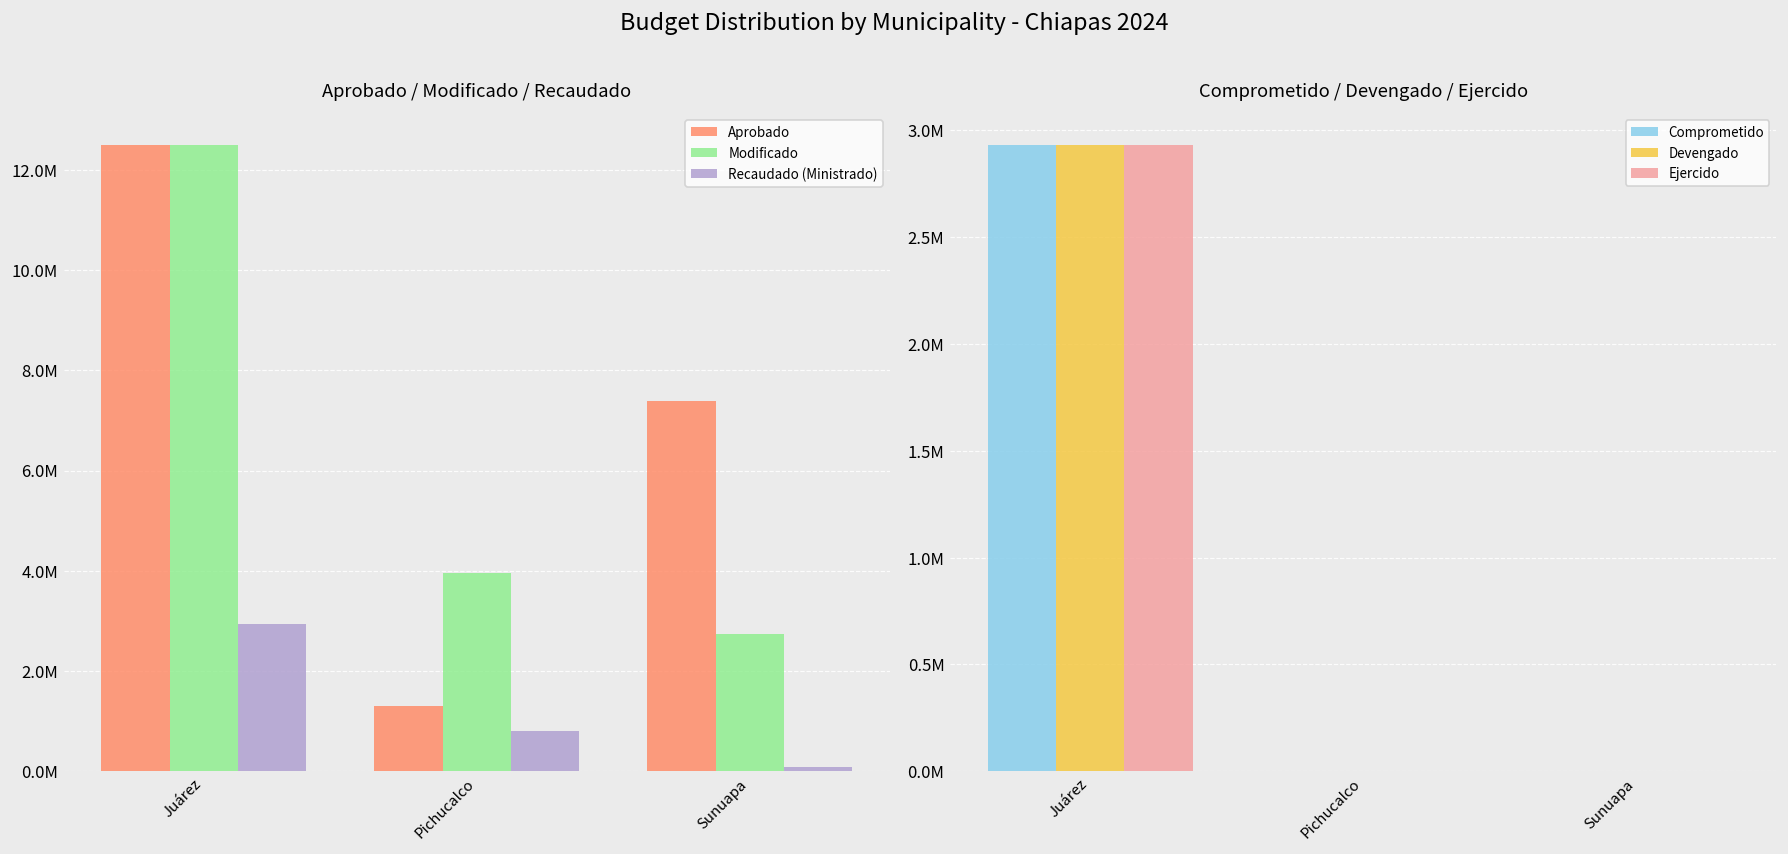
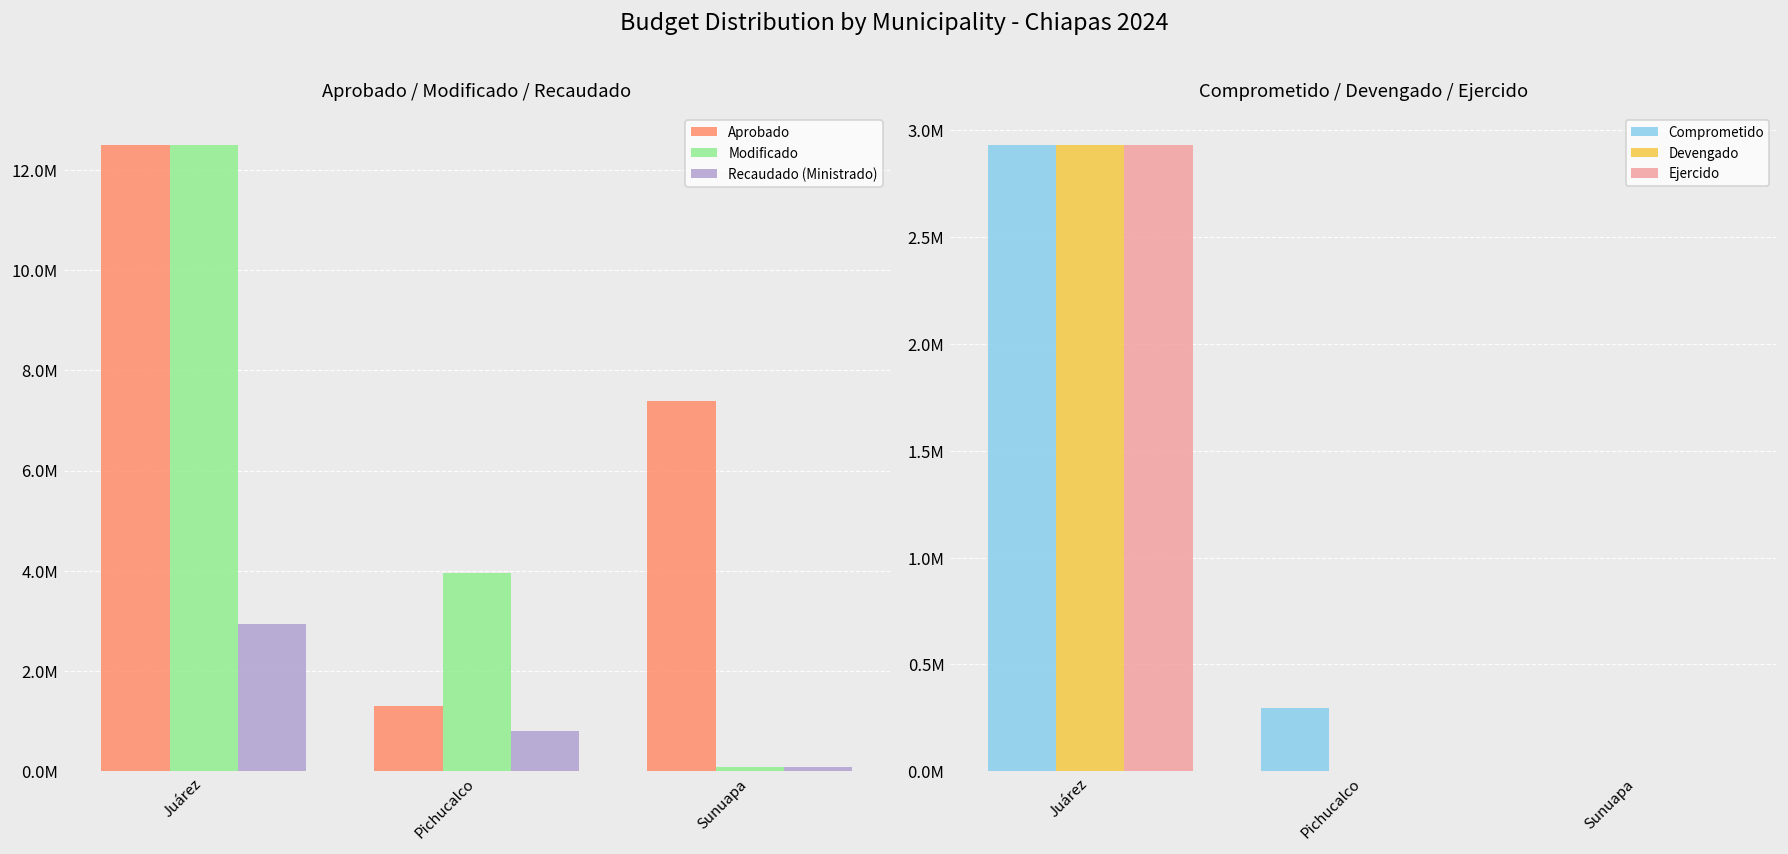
  {
    "Aprobado / Modificado / Recaudado": {
      "Aprobado": {
        "Juárez": 12500000,
        "Pichucalco": 1300000,
        "Sunuapa": 7400000
      },
      "Modificado": {
        "Juárez": 12500000,
        "Pichucalco": 3900000,
-       "Sunuapa": 2700000
+       "Sunuapa": 100000
      },
      "Recaudado (Ministrado)": {
        "Juárez": 2900000,
        "Pichucalco": 800000,
        "Sunuapa": 100000
      }
    },
    "Comprometido / Devengado / Ejercido": {
      "Comprometido": {
        "Juárez": 2930000,
-       "Pichucalco": 0,
+       "Pichucalco": 300000,
        "Sunuapa": 0
      },
      "Devengado": {
        "Juárez": 2930000,
        "Pichucalco": 0,
        "Sunuapa": 0
      },
      "Ejercido": {
        "Juárez": 2930000,
        "Pichucalco": 0,
        "Sunuapa": 0
      }
    }
  }
